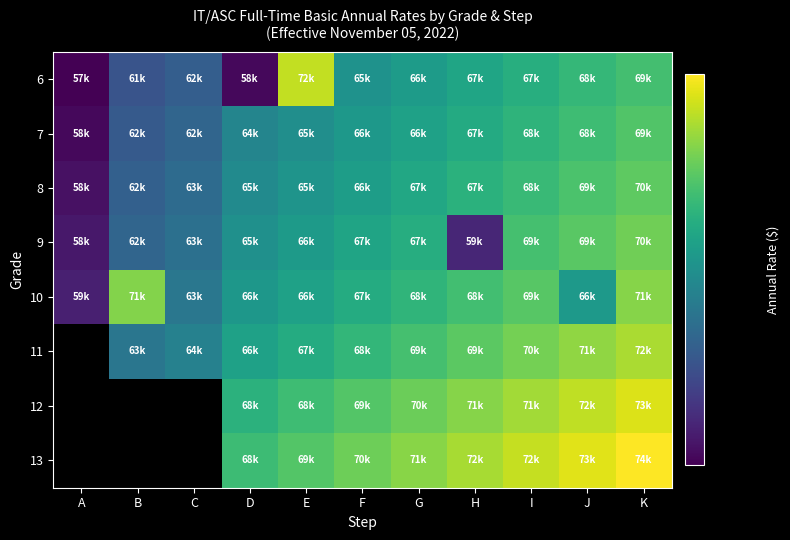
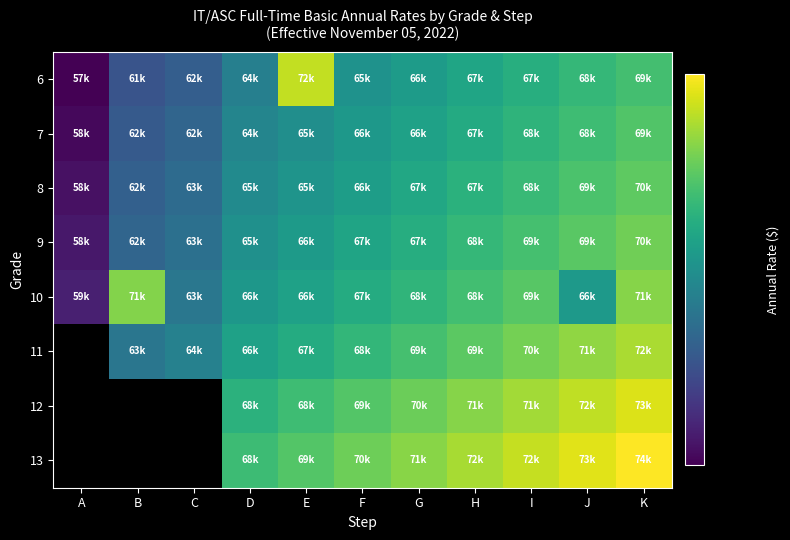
  {
    "6": {
      "A": "57k",
      "B": "61k",
      "C": "62k",
-     "D": "58k",
+     "D": "64k",
      "E": "72k",
      "F": "65k",
      "G": "66k",
      "H": "67k",
      "I": "67k",
      "J": "68k",
      "K": "69k"
    },
    "7": {
      "A": "58k",
      "B": "62k",
      "C": "62k",
      "D": "64k",
      "E": "65k",
      "F": "66k",
      "G": "66k",
      "H": "67k",
      "I": "68k",
      "J": "68k",
      "K": "69k"
    },
    "8": {
      "A": "58k",
      "B": "62k",
      "C": "63k",
      "D": "65k",
      "E": "65k",
      "F": "66k",
      "G": "67k",
      "H": "67k",
      "I": "68k",
      "J": "69k",
      "K": "70k"
    },
    "9": {
      "A": "58k",
      "B": "62k",
      "C": "63k",
      "D": "65k",
      "E": "66k",
      "F": "67k",
      "G": "67k",
-     "H": "59k",
+     "H": "68k",
      "I": "69k",
      "J": "69k",
      "K": "70k"
    },
    "10": {
      "A": "59k",
      "B": "71k",
      "C": "63k",
      "D": "66k",
      "E": "66k",
      "F": "67k",
      "G": "68k",
      "H": "68k",
      "I": "69k",
      "J": "66k",
      "K": "71k"
    },
    "11": {
      "B": "63k",
      "C": "64k",
      "D": "66k",
      "E": "67k",
      "F": "68k",
      "G": "69k",
      "H": "69k",
      "I": "70k",
      "J": "71k",
      "K": "72k"
    },
    "12": {
      "D": "68k",
      "E": "68k",
      "F": "69k",
      "G": "70k",
      "H": "71k",
      "I": "71k",
      "J": "72k",
      "K": "73k"
    },
    "13": {
      "D": "68k",
      "E": "69k",
      "F": "70k",
      "G": "71k",
      "H": "72k",
      "I": "72k",
      "J": "73k",
      "K": "74k"
    }
  }
